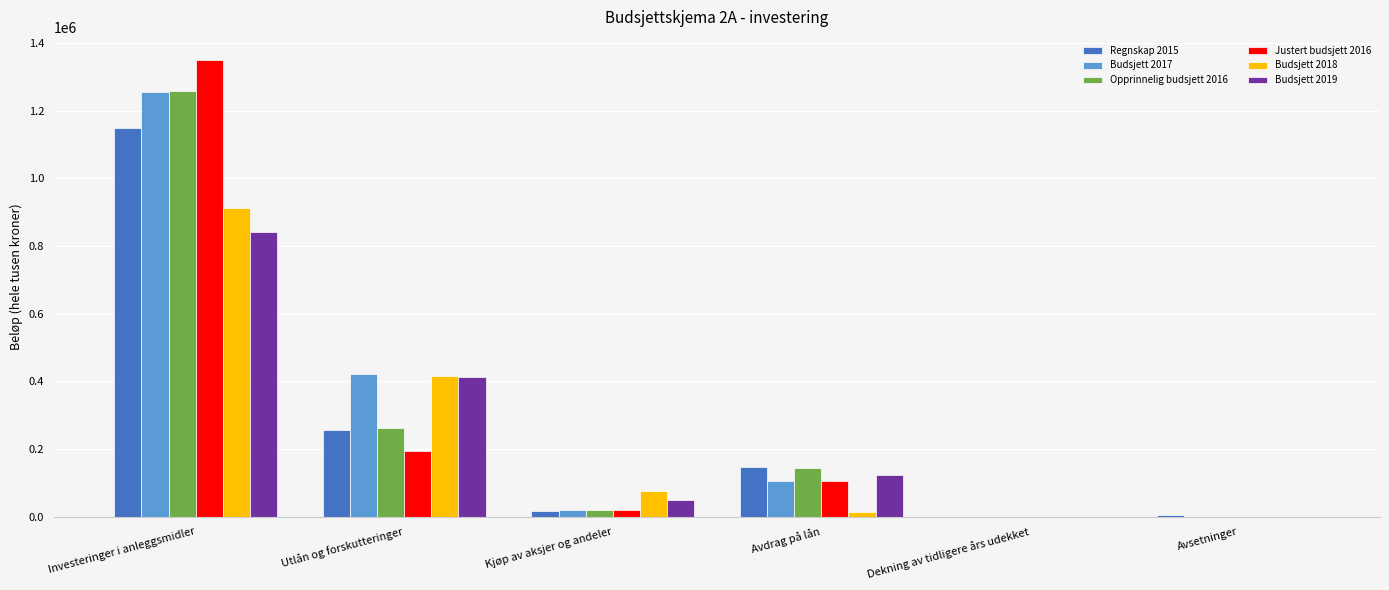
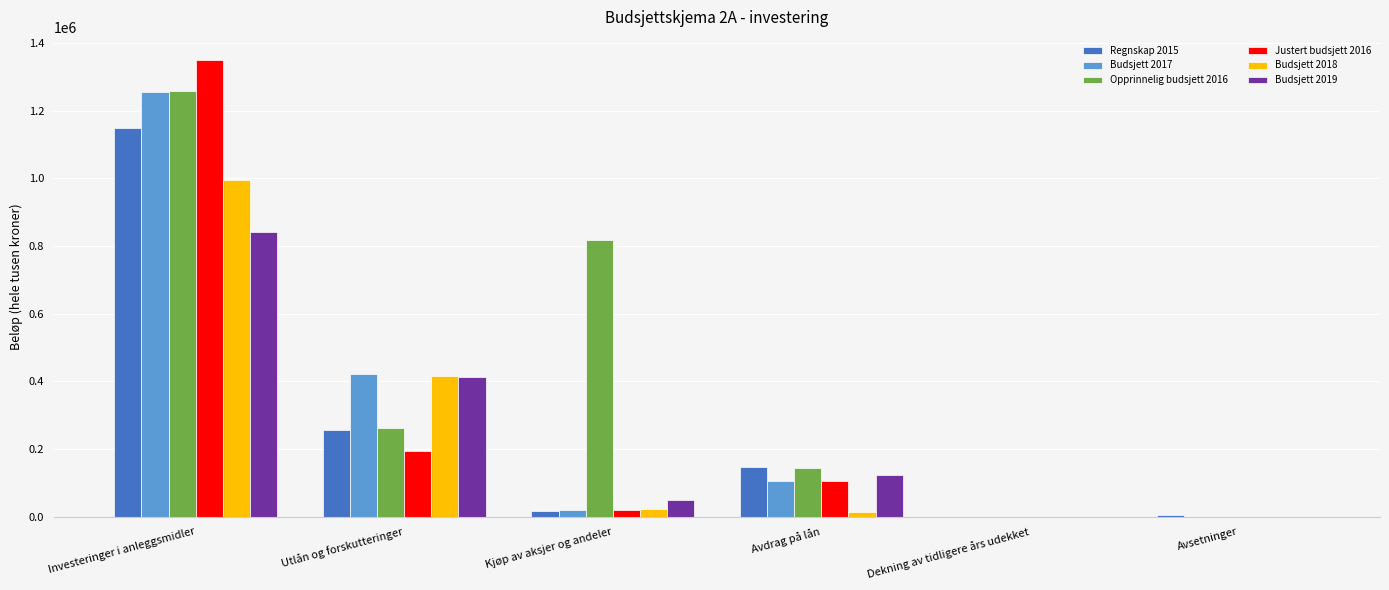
  {
    "Opprinnelig budsjett 2016": {
      "Investeringer i anleggsmidler": 1260000,
      "Utlån og forskutteringer": 260000,
-     "Kjøp av aksjer og andeler": 20000,
+     "Kjøp av aksjer og andeler": 820000,
      "Avdrag på lån": 140000,
      "Dekning av tidligere års udekket": 0,
      "Avsetninger": 0
    },
    "Justert budsjett 2016": {
      "Investeringer i anleggsmidler": 1350000,
      "Utlån og forskutteringer": 190000,
      "Kjøp av aksjer og andeler": 20000,
      "Avdrag på lån": 110000,
      "Dekning av tidligere års udekket": 0,
      "Avsetninger": 0
    },
    "Budsjett 2018": {
-     "Investeringer i anleggsmidler": 910000,
+     "Investeringer i anleggsmidler": 990000,
      "Utlån og forskutteringer": 420000,
-     "Kjøp av aksjer og andeler": 80000,
+     "Kjøp av aksjer og andeler": 20000,
      "Avdrag på lån": 10000,
      "Dekning av tidligere års udekket": 0,
      "Avsetninger": 0
    },
    "Budsjett 2019": {
      "Investeringer i anleggsmidler": 840000,
      "Utlån og forskutteringer": 410000,
      "Kjøp av aksjer og andeler": 50000,
      "Avdrag på lån": 120000,
      "Dekning av tidligere års udekket": 0,
      "Avsetninger": 0
    }
  }
